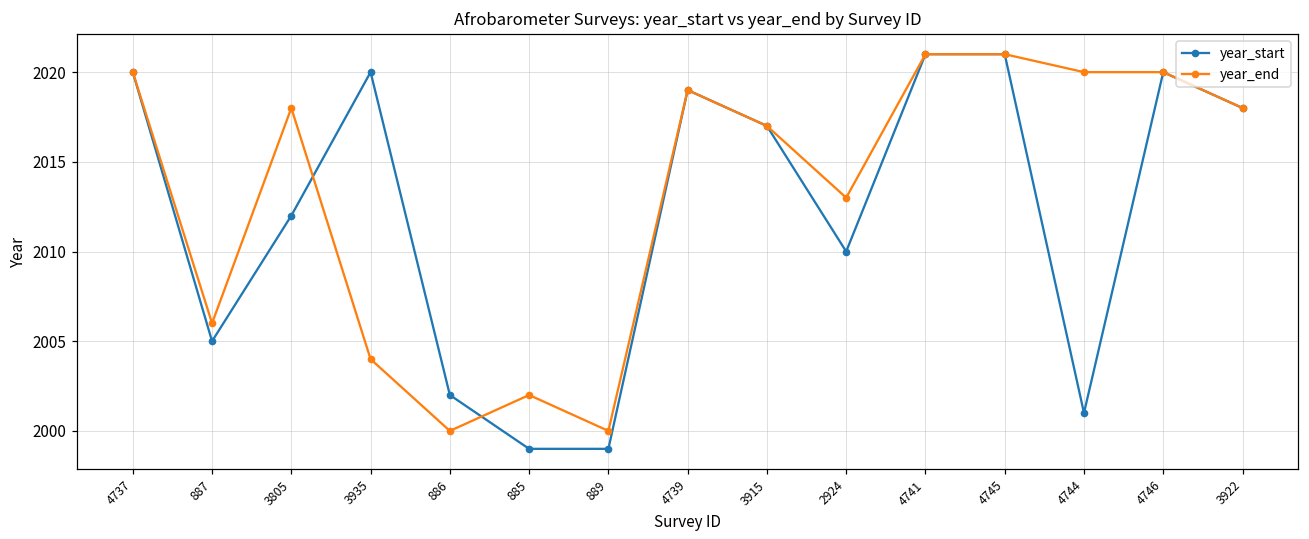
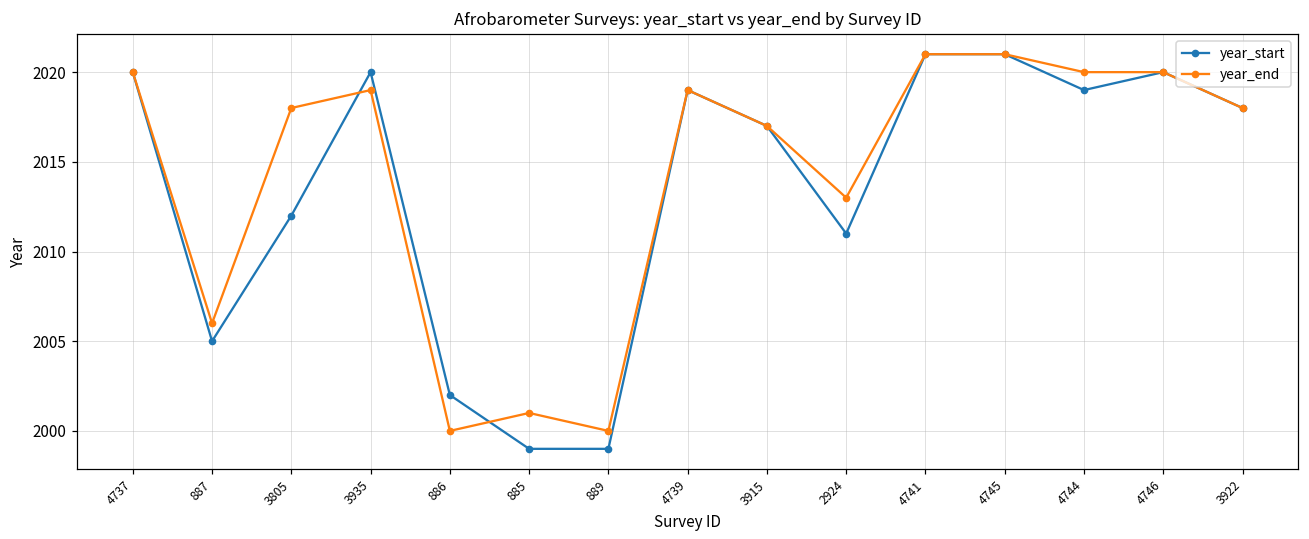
  {
    "year_start": {
      "887": 2005,
      "3805": 2012,
      "3935": 2020,
      "886": 2002,
      "885": 1999,
      "889": 1999,
-     "2924": 2010,
-     "4744": 2001
+     "2924": 2011,
+     "4744": 2019
    },
    "year_end": {
      "887": 2006,
      "3805": 2018,
-     "3935": 2004,
+     "3935": 2019,
      "886": 2000,
-     "885": 2002,
+     "885": 2001,
      "889": 2000,
      "2924": 2013,
      "4744": 2020
    }
  }
